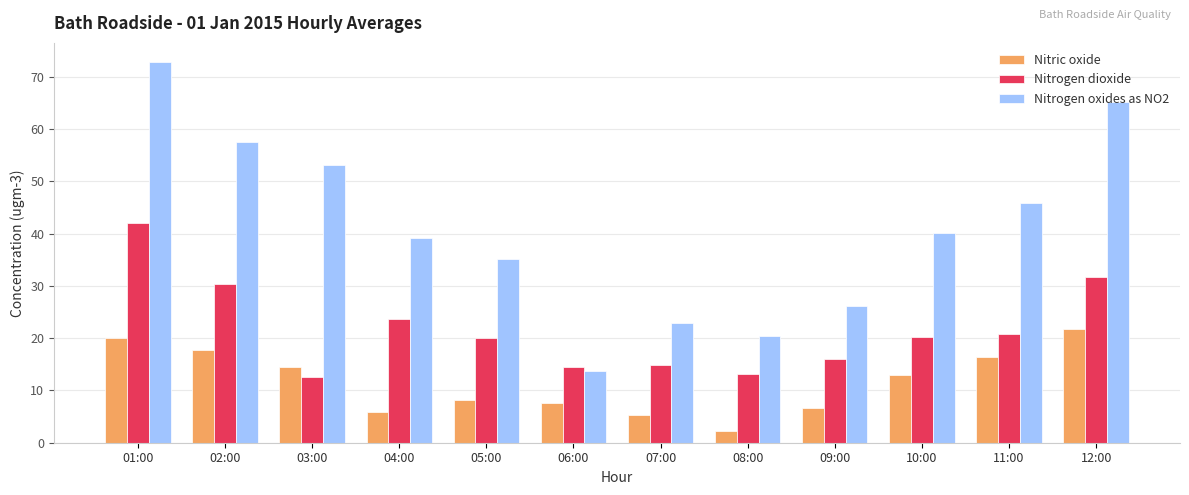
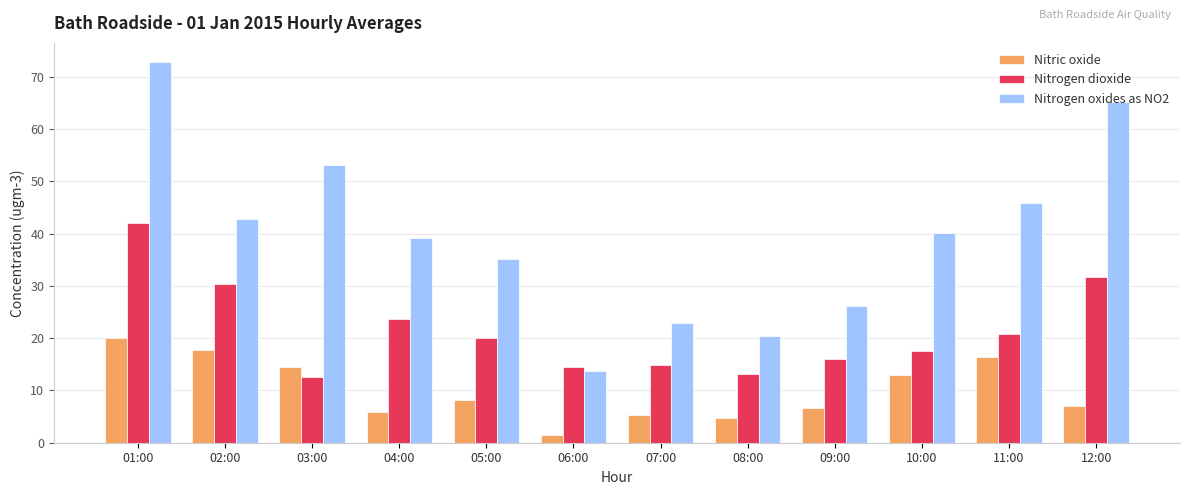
  {
    "Nitric oxide": {
      "01:00": 20,
      "02:00": 18,
      "03:00": 15,
      "04:00": 6,
      "05:00": 8,
-     "06:00": 8,
+     "06:00": 2,
      "07:00": 5,
-     "08:00": 2,
+     "08:00": 5,
      "09:00": 7,
      "10:00": 13,
      "11:00": 16,
-     "12:00": 22
+     "12:00": 7
    },
    "Nitrogen dioxide": {
      "01:00": 42,
      "02:00": 30,
      "03:00": 13,
      "04:00": 24,
      "05:00": 20,
      "06:00": 14,
      "07:00": 15,
      "08:00": 13,
      "09:00": 16,
-     "10:00": 20,
+     "10:00": 18,
      "11:00": 21,
      "12:00": 32
    },
    "Nitrogen oxides as NO2": {
      "01:00": 73,
-     "02:00": 58,
+     "02:00": 43,
      "03:00": 53,
      "04:00": 39,
      "05:00": 35,
      "06:00": 14,
      "07:00": 23,
      "08:00": 20,
      "09:00": 26,
      "10:00": 40,
      "11:00": 46,
      "12:00": 65
    }
  }
